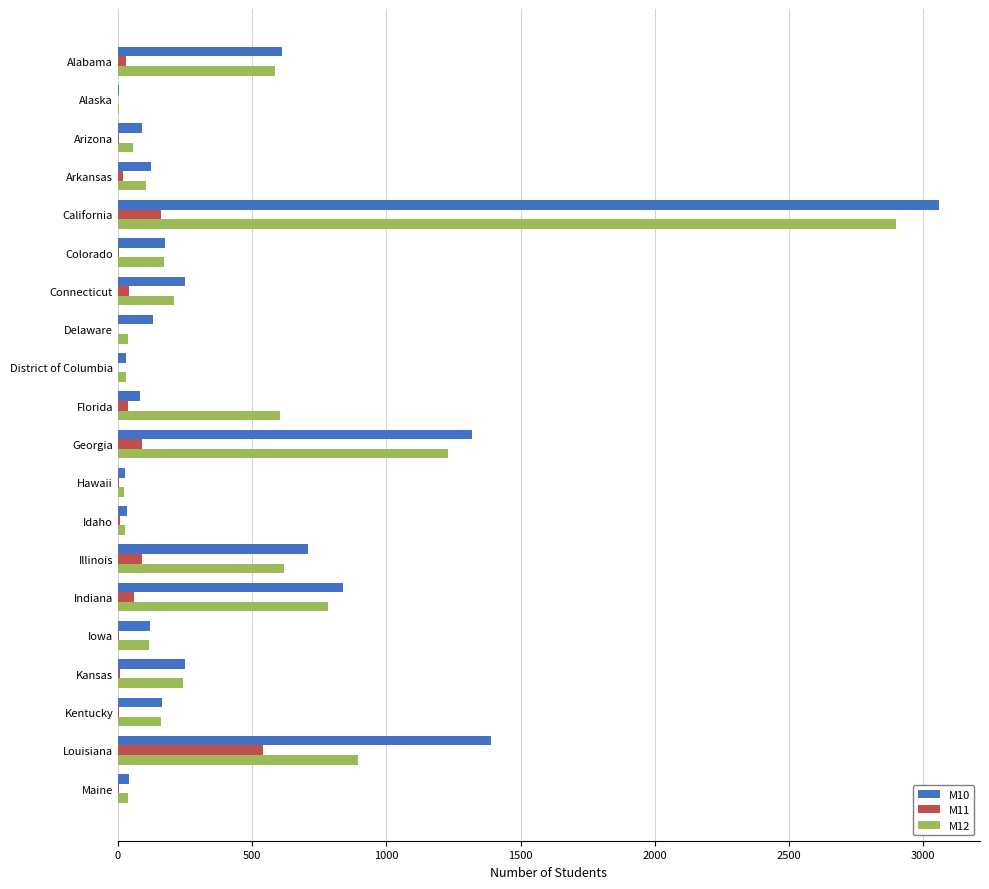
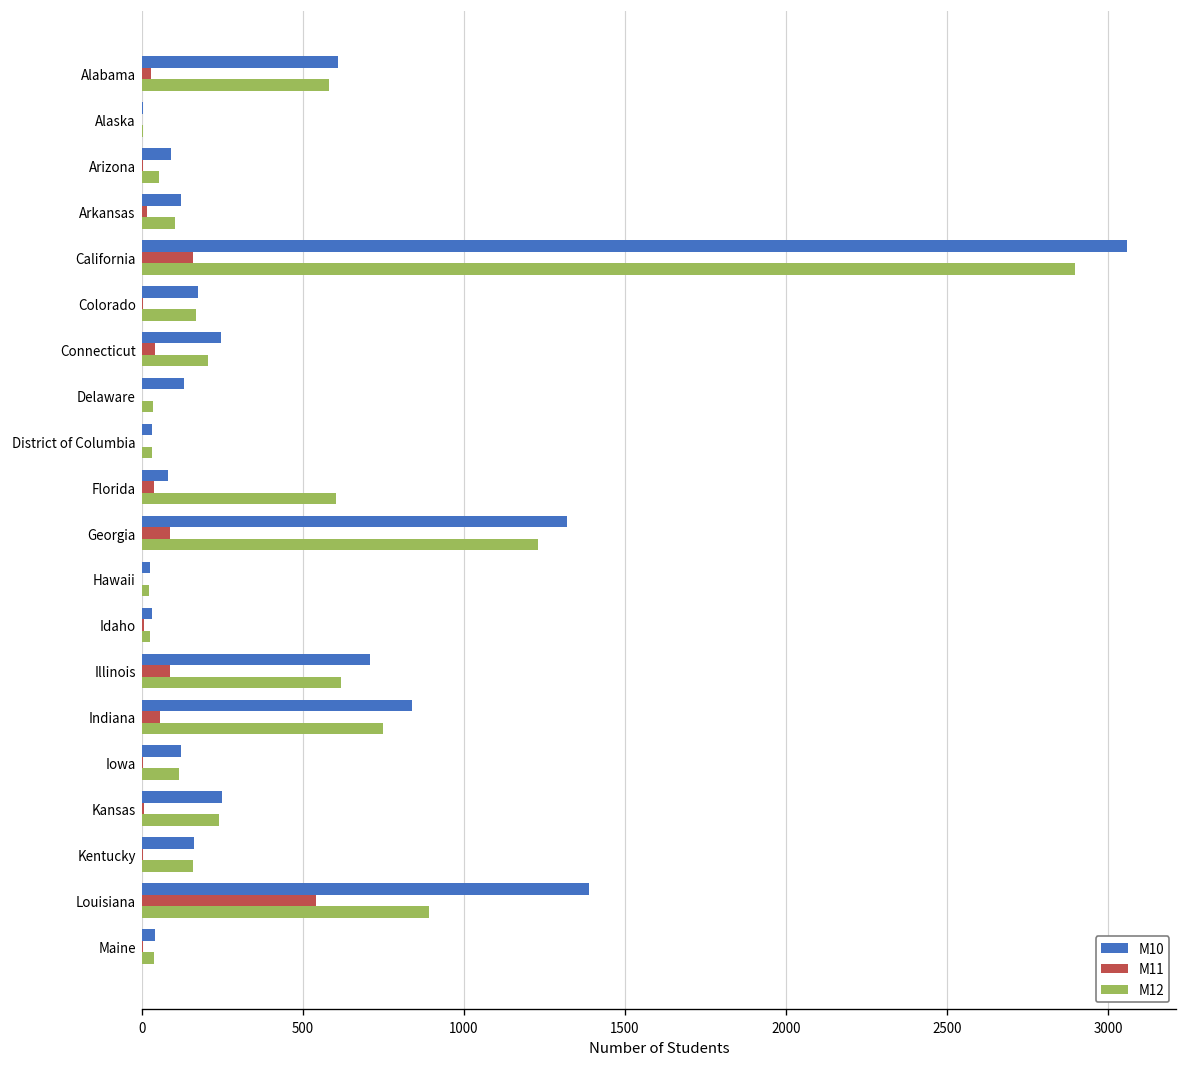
  {
    "M10": {
      "Alabama": 610,
      "Arizona": 90,
      "Arkansas": 120,
      "California": 3060,
      "Colorado": 180,
      "Connecticut": 250,
      "Delaware": 130,
      "District of Columbia": 30,
      "Florida": 80,
      "Georgia": 1320,
      "Hawaii": 30,
      "Idaho": 30,
      "Illinois": 710,
      "Indiana": 840,
      "Iowa": 120,
      "Kansas": 250,
      "Kentucky": 160,
      "Louisiana": 1390,
      "Maine": 40
    },
    "M11": {
      "Alabama": 30,
      "Alaska": 0,
      "Arkansas": 20,
      "California": 160,
      "Connecticut": 40,
      "Delaware": 0,
      "District of Columbia": 0,
      "Florida": 40,
      "Georgia": 90,
      "Illinois": 90,
      "Indiana": 60,
      "Louisiana": 540
    },
    "M12": {
      "Alabama": 580,
      "Arizona": 60,
      "Arkansas": 100,
      "California": 2900,
      "Colorado": 170,
      "Connecticut": 210,
      "Delaware": 40,
      "District of Columbia": 30,
      "Florida": 600,
      "Georgia": 1230,
      "Hawaii": 20,
      "Idaho": 30,
      "Illinois": 620,
-     "Indiana": 780,
+     "Indiana": 750,
      "Iowa": 120,
      "Kansas": 240,
      "Kentucky": 160,
      "Louisiana": 890,
      "Maine": 40
    }
  }
